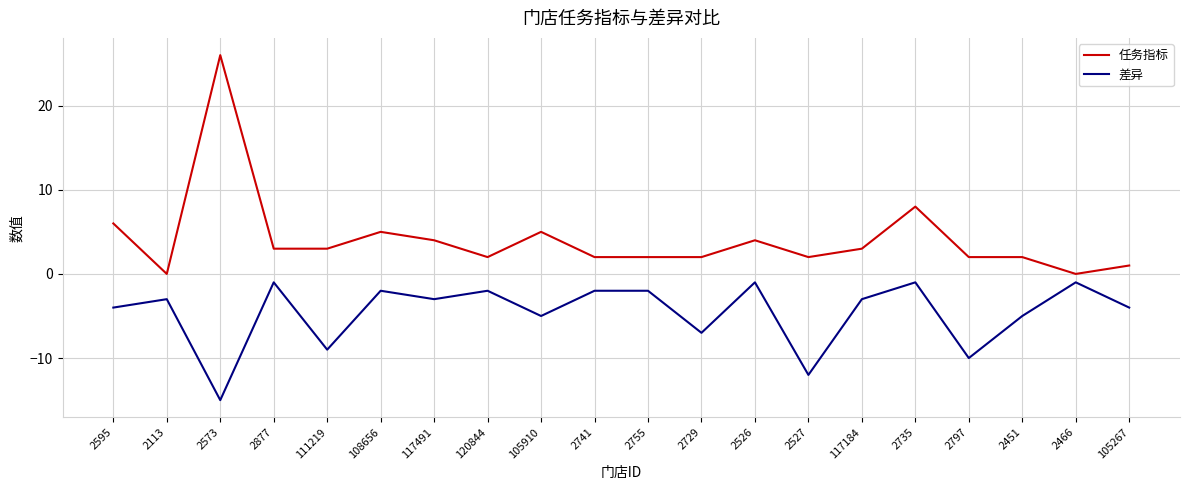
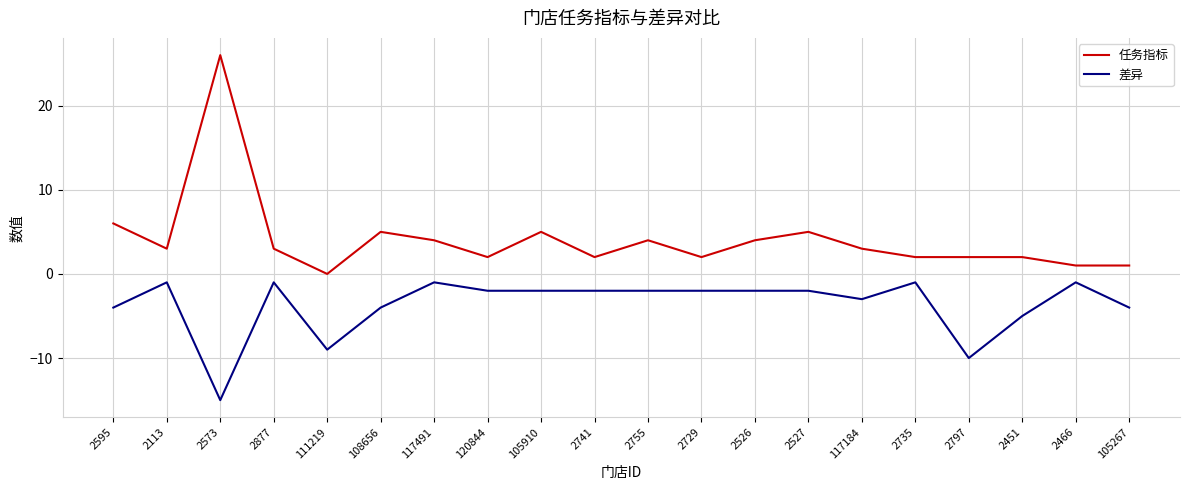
  {
    "任务指标": {
      "2595": 6,
-     "2113": 0,
+     "2113": 3,
      "2573": 26,
      "2877": 3,
-     "111219": 3,
+     "111219": 0,
      "108656": 5,
      "117491": 4,
      "120844": 2,
      "105910": 5,
      "2741": 2,
-     "2755": 2,
+     "2755": 4,
      "2729": 2,
      "2526": 4,
-     "2527": 2,
+     "2527": 5,
      "117184": 3,
-     "2735": 8,
+     "2735": 2,
      "2797": 2,
      "2451": 2,
-     "2466": 0,
+     "2466": 1,
      "105267": 1
    },
    "差异": {
      "2595": -4,
-     "2113": -3,
+     "2113": -1,
      "2573": -15,
      "2877": -1,
      "111219": -9,
-     "108656": -2,
-     "117491": -3,
+     "108656": -4,
+     "117491": -1,
      "120844": -2,
-     "105910": -5,
+     "105910": -2,
      "2741": -2,
      "2755": -2,
-     "2729": -7,
-     "2526": -1,
-     "2527": -12,
+     "2729": -2,
+     "2526": -2,
+     "2527": -2,
      "117184": -3,
      "2735": -1,
      "2797": -10,
      "2451": -5,
      "2466": -1,
      "105267": -4
    }
  }
